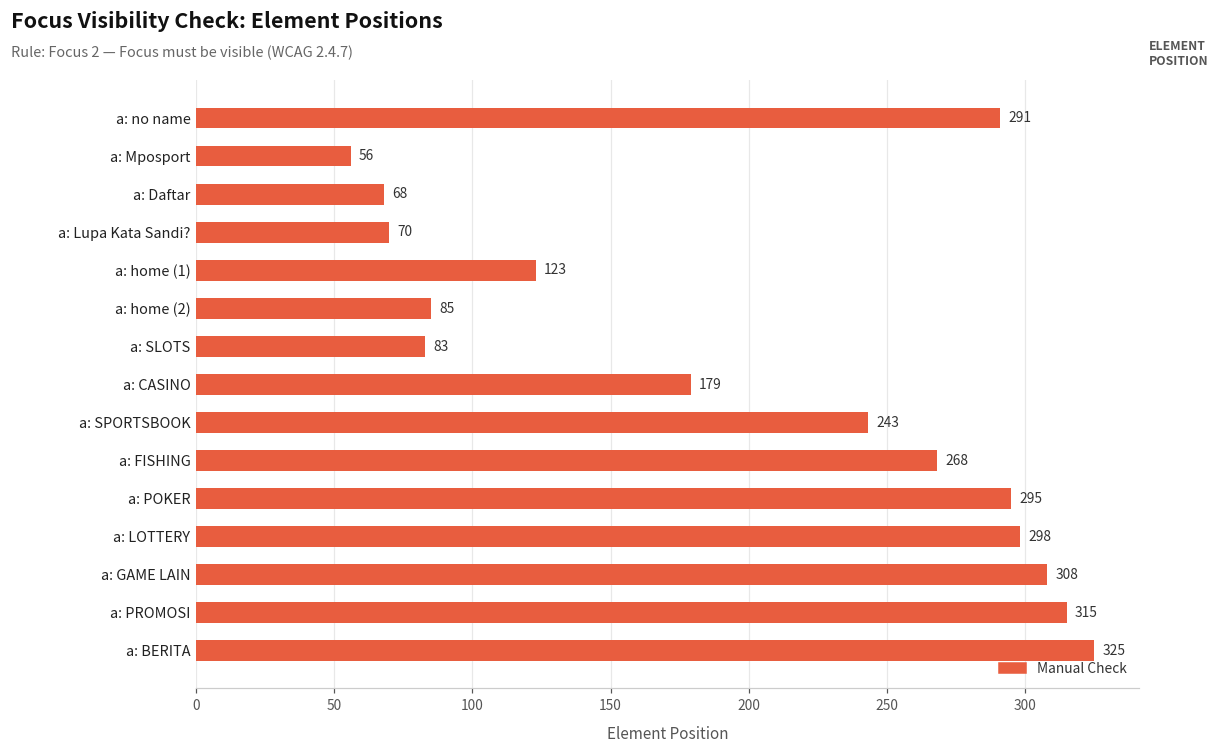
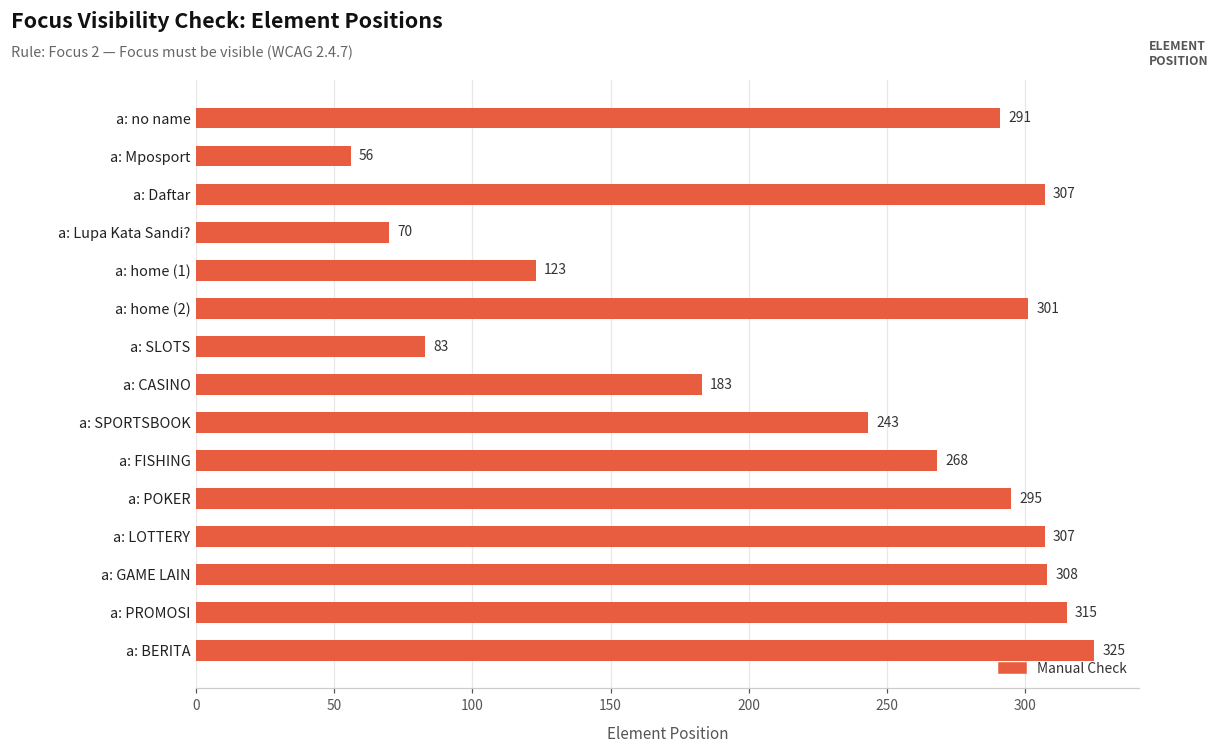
  {
    "a: no name": 291,
    "a: Mposport": 56,
-   "a: Daftar": 68,
+   "a: Daftar": 307,
    "a: Lupa Kata Sandi?": 70,
    "a: home (1)": 123,
-   "a: home (2)": 85,
+   "a: home (2)": 301,
    "a: SLOTS": 83,
-   "a: CASINO": 179,
+   "a: CASINO": 183,
    "a: SPORTSBOOK": 243,
    "a: FISHING": 268,
    "a: POKER": 295,
-   "a: LOTTERY": 298,
+   "a: LOTTERY": 307,
    "a: GAME LAIN": 308,
    "a: PROMOSI": 315,
    "a: BERITA": 325
  }
